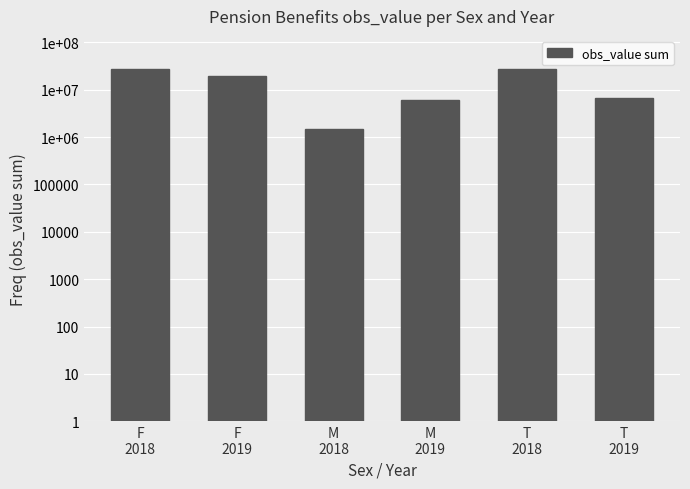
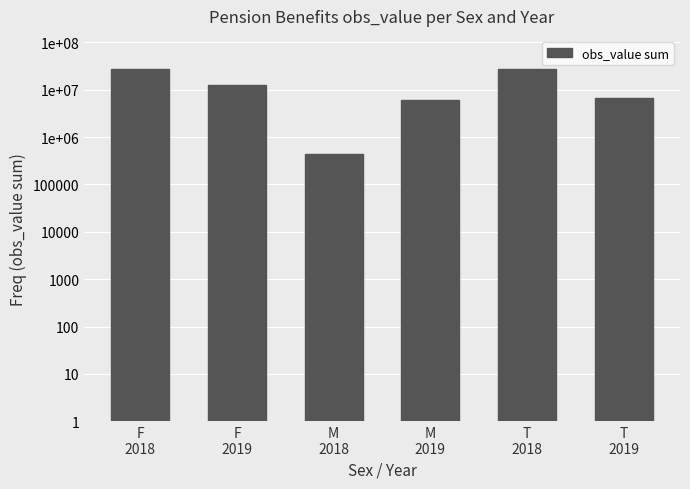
  {
    "F 2018": 30000000,
-   "F 2019": 19000000,
-   "M 2018": 1500000,
+   "F 2019": 13000000,
+   "M 2018": 400000,
    "M 2019": 6000000,
    "T 2018": 30000000,
    "T 2019": 7000000
  }
